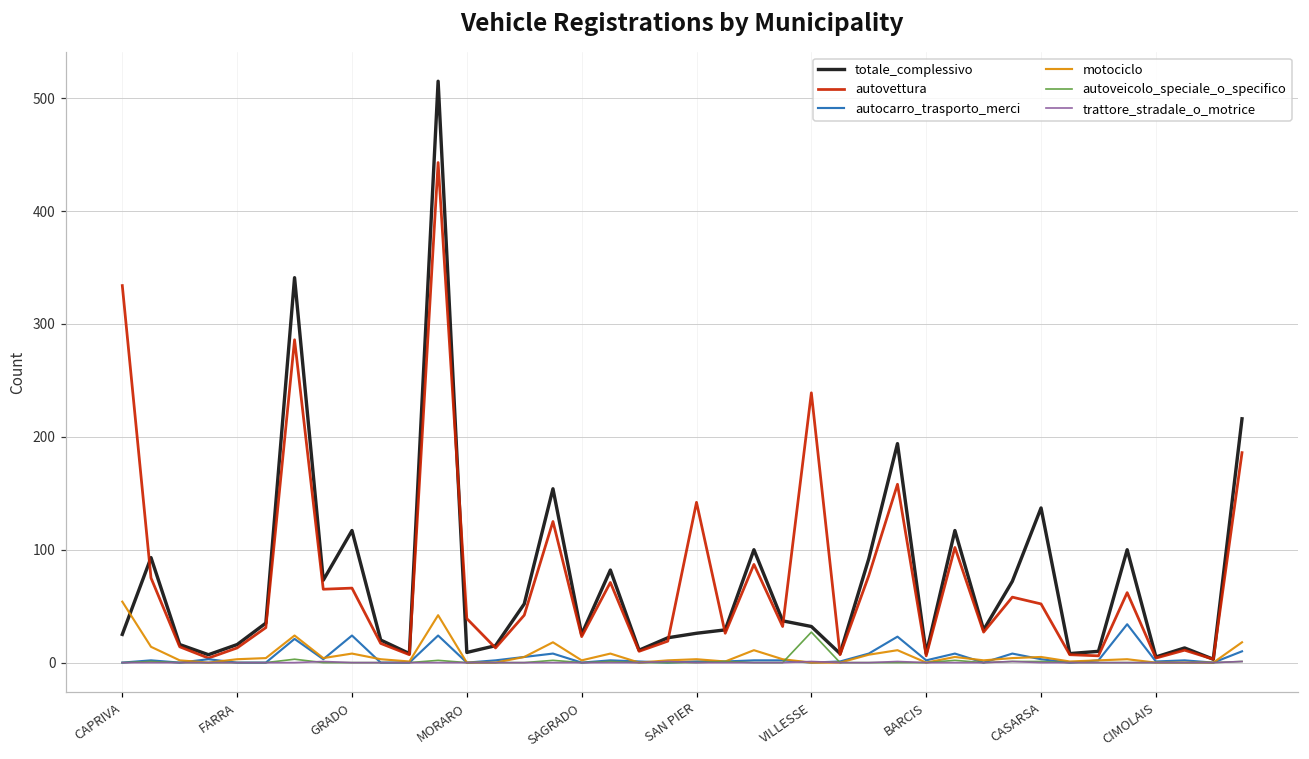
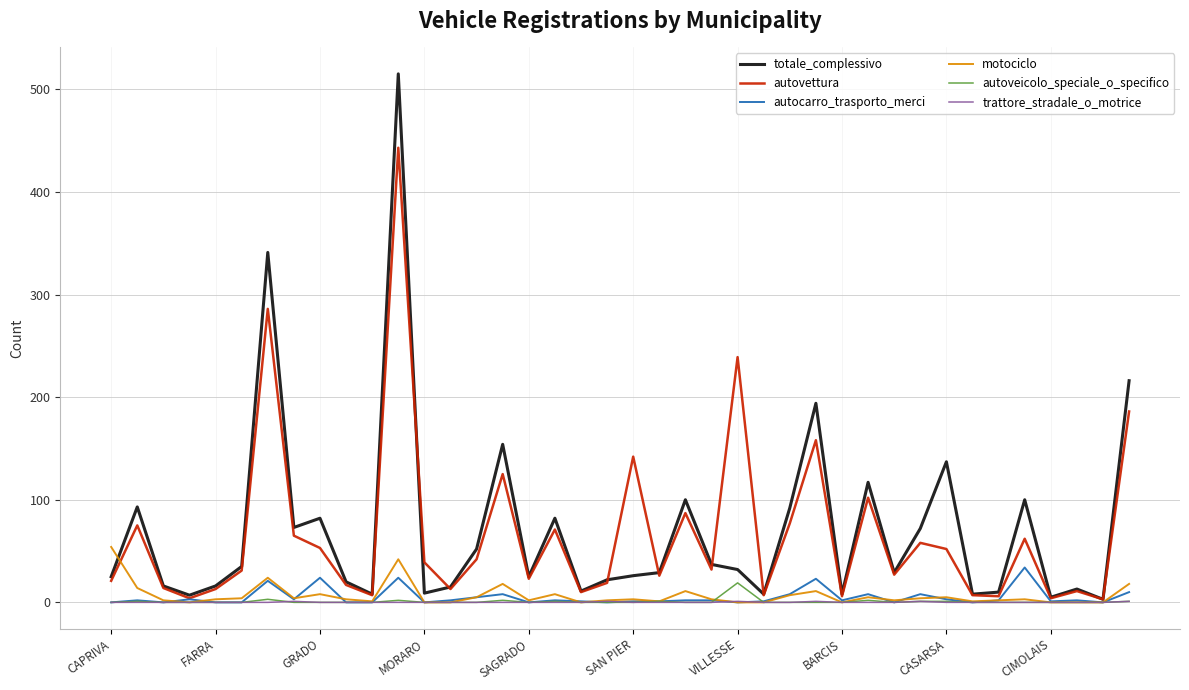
  {
    "totale_complessivo": {
      "CAPRIVA": 25,
      "FARRA": 16,
-     "GRADO": 117,
+     "GRADO": 82,
      "MORARO": 9,
      "SAN PIER": 26,
      "VILLESSE": 32,
      "CASARSA": 137
    },
    "autovettura": {
-     "CAPRIVA": 334,
+     "CAPRIVA": 21,
      "FARRA": 13,
-     "GRADO": 66,
+     "GRADO": 53,
      "MORARO": 39,
      "SAN PIER": 142,
      "VILLESSE": 239,
      "CASARSA": 52
    },
    "autocarro_trasporto_merci": {
      "GRADO": 24
    },
    "motociclo": {
      "CAPRIVA": 54,
      "FARRA": 3,
      "GRADO": 8
    },
    "autoveicolo_speciale_o_specifico": {
-     "VILLESSE": 27
+     "VILLESSE": 19
    }
  }
